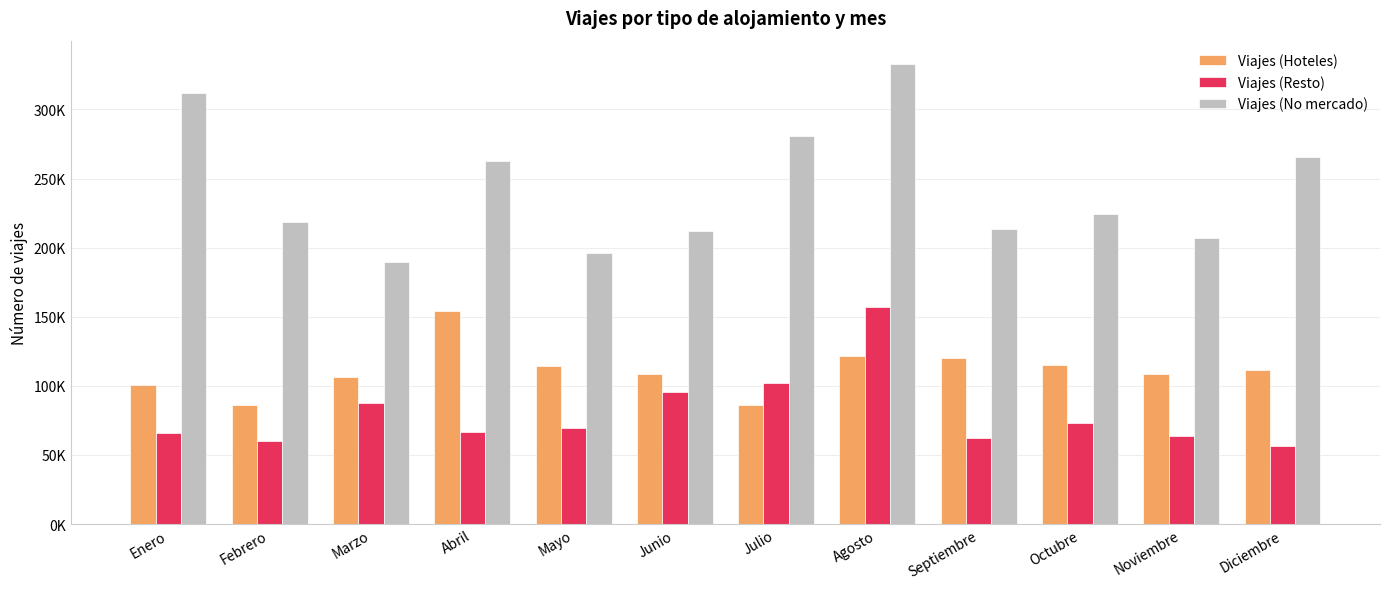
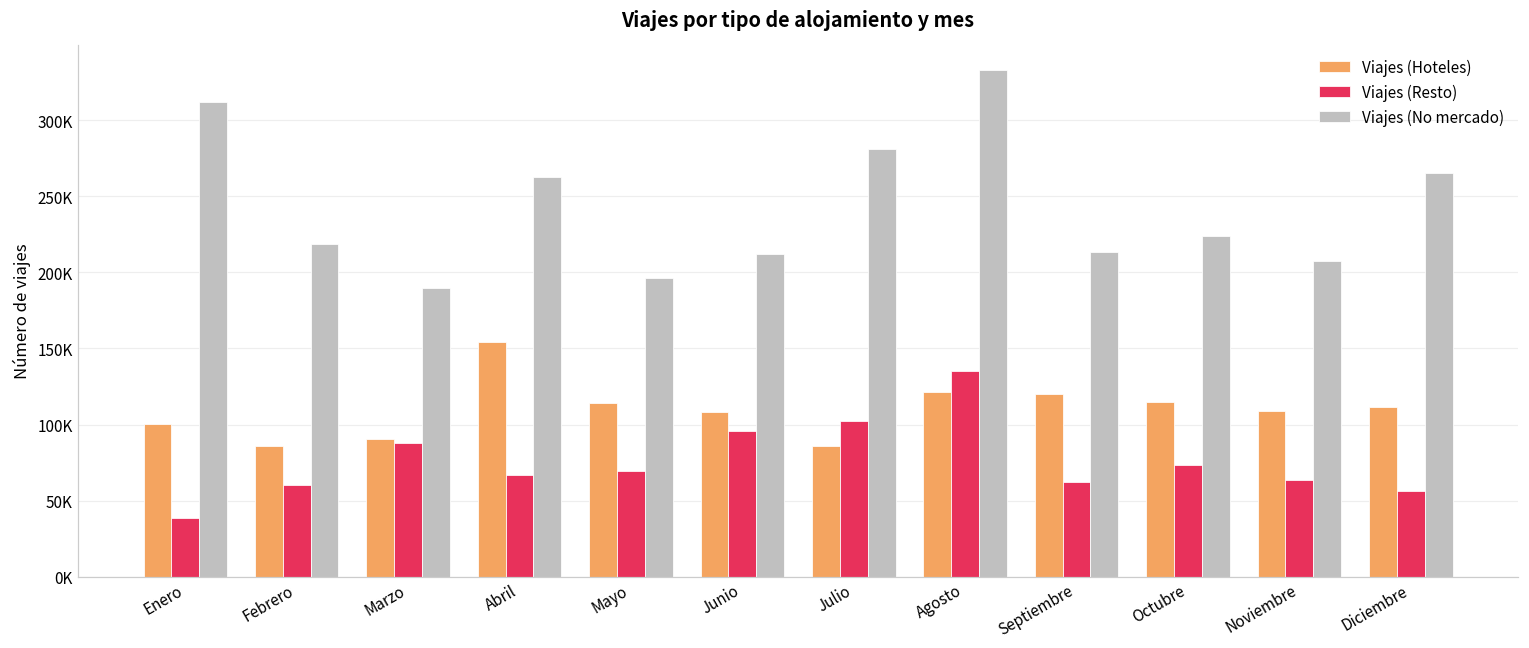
  {
    "Viajes (Hoteles)": {
      "Enero": 100000,
      "Febrero": 86000,
-     "Marzo": 106000,
+     "Marzo": 91000,
      "Abril": 154000,
      "Mayo": 114000,
      "Junio": 108000,
      "Julio": 86000,
      "Agosto": 122000,
      "Septiembre": 120000,
      "Octubre": 115000,
      "Noviembre": 109000,
      "Diciembre": 112000
    },
    "Viajes (Resto)": {
-     "Enero": 66000,
+     "Enero": 39000,
      "Febrero": 60000,
      "Marzo": 88000,
      "Abril": 67000,
      "Mayo": 69000,
      "Junio": 96000,
      "Julio": 102000,
-     "Agosto": 157000,
+     "Agosto": 135000,
      "Septiembre": 62000,
      "Octubre": 73000,
      "Noviembre": 64000,
      "Diciembre": 56000
    },
    "Viajes (No mercado)": {
      "Enero": 312000,
      "Febrero": 218000,
      "Marzo": 190000,
      "Abril": 263000,
      "Mayo": 196000,
      "Junio": 212000,
      "Julio": 281000,
      "Agosto": 333000,
      "Septiembre": 213000,
      "Octubre": 224000,
      "Noviembre": 207000,
      "Diciembre": 266000
    }
  }
